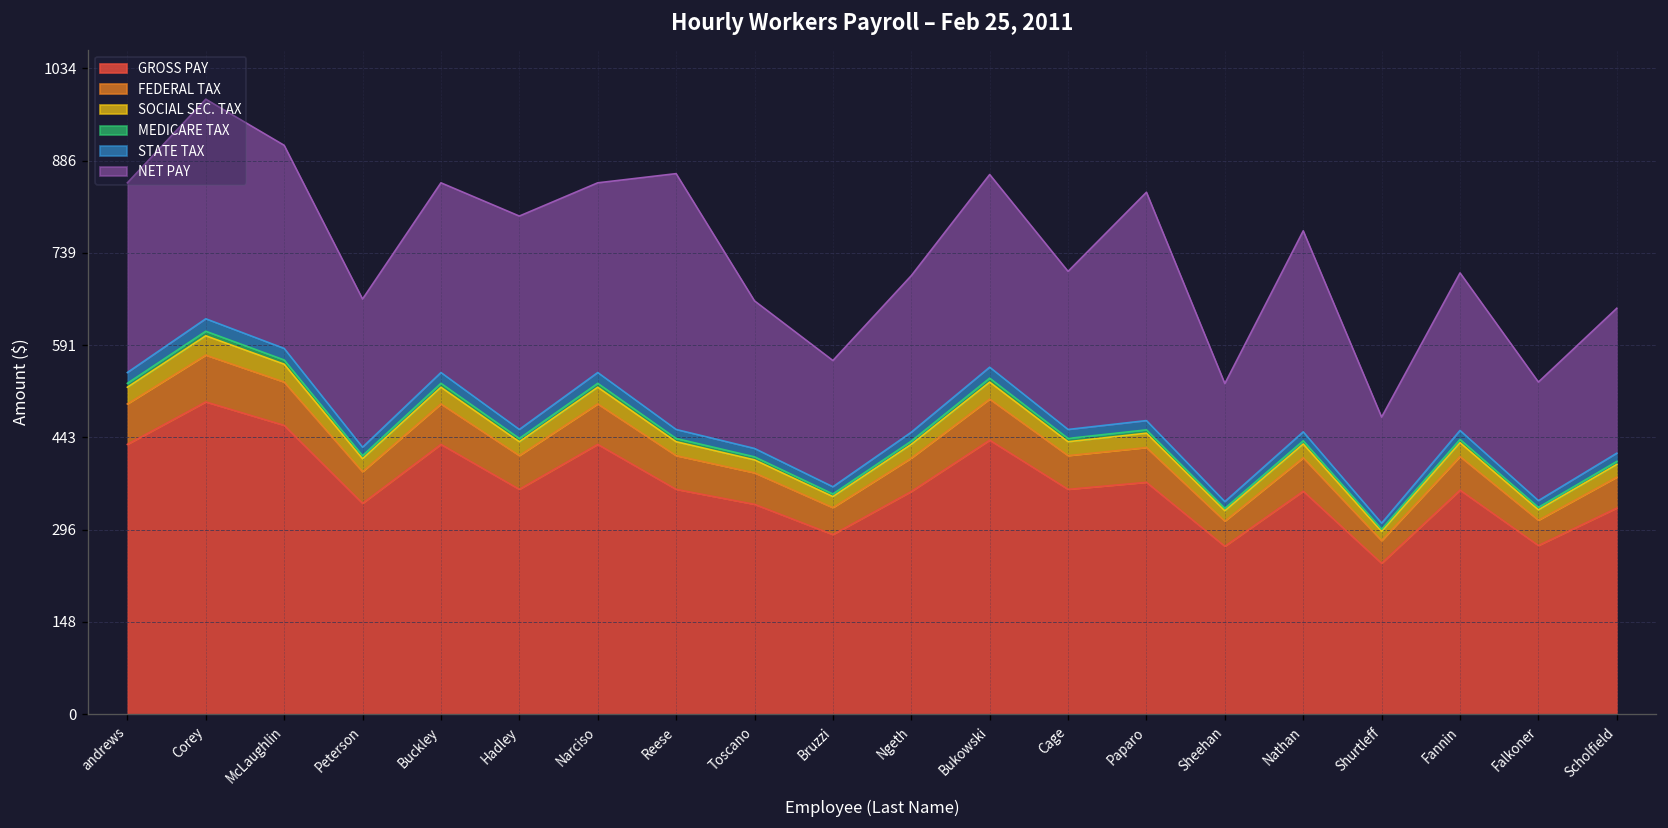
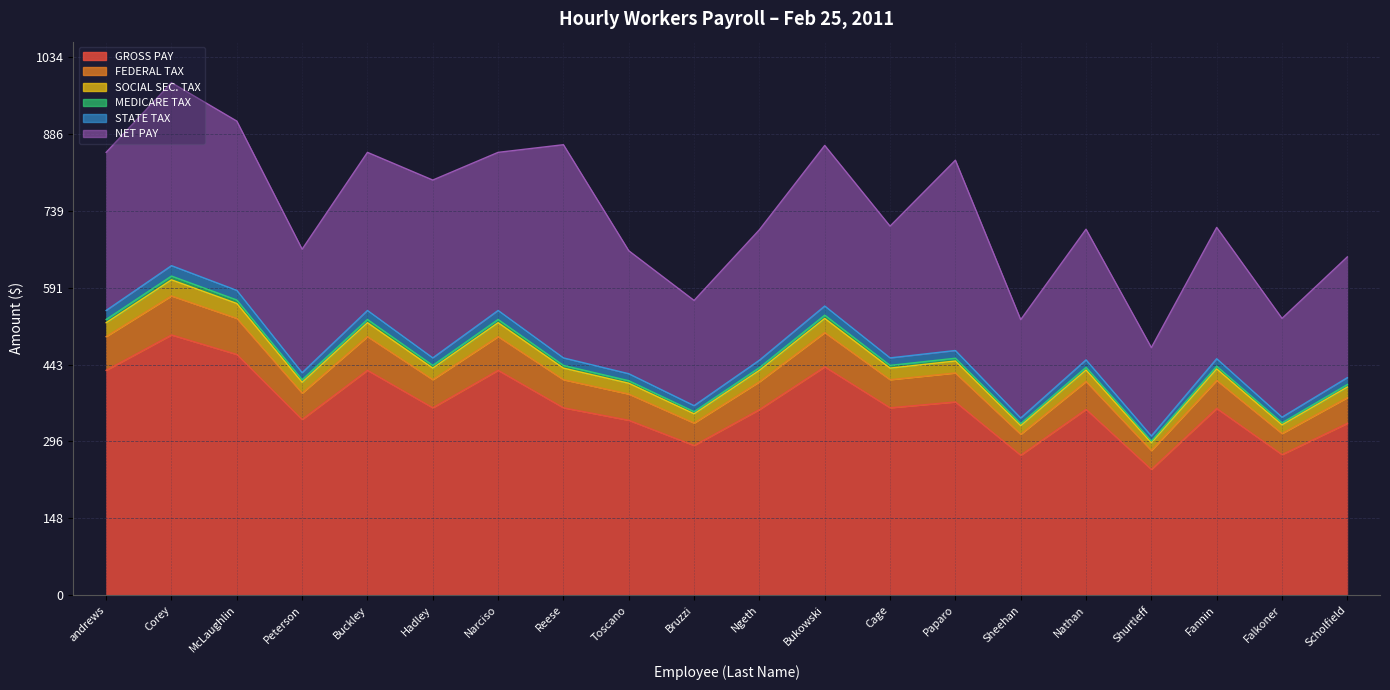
  {
    "SOCIAL SEC. TAX": {
      "andrews": 30,
      "Corey": 30,
      "McLaughlin": 30,
      "Peterson": 20,
      "Buckley": 30,
      "Hadley": 20,
      "Narciso": 30,
      "Reese": 20,
      "Ngeth": 20,
      "Bukowski": 30,
      "Cage": 20,
      "Paparo": 20,
      "Nathan": 20,
      "Fannin": 20
    },
    "MEDICARE TAX": {
      "andrews": 10,
      "Corey": 10,
      "McLaughlin": 10,
      "Peterson": 0,
      "Buckley": 10,
      "Hadley": 10,
      "Narciso": 10,
      "Reese": 10,
      "Ngeth": 10,
      "Bukowski": 10,
      "Cage": 10,
      "Paparo": 10,
      "Nathan": 10,
      "Fannin": 10
    },
    "STATE TAX": {
      "andrews": 20,
      "Corey": 20,
      "McLaughlin": 20,
      "Peterson": 10,
      "Buckley": 20,
      "Hadley": 10,
      "Narciso": 20,
      "Reese": 10,
      "Toscano": 10,
      "Bruzzi": 10,
      "Ngeth": 10,
      "Bukowski": 20,
      "Cage": 10,
      "Paparo": 10,
      "Sheehan": 10,
      "Nathan": 10,
      "Shurtleff": 10,
      "Fannin": 10,
      "Falkoner": 10,
      "Scholfield": 10
    },
    "NET PAY": {
      "andrews": 300,
      "McLaughlin": 330,
      "Peterson": 240,
      "Buckley": 300,
      "Hadley": 340,
      "Narciso": 300,
      "Reese": 410,
      "Toscano": 240,
      "Bruzzi": 200,
      "Ngeth": 250,
      "Bukowski": 310,
      "Cage": 250,
      "Paparo": 370,
      "Sheehan": 190,
-     "Nathan": 320,
+     "Nathan": 250,
      "Shurtleff": 170,
      "Fannin": 250,
      "Falkoner": 190,
      "Scholfield": 230
    }
  }
